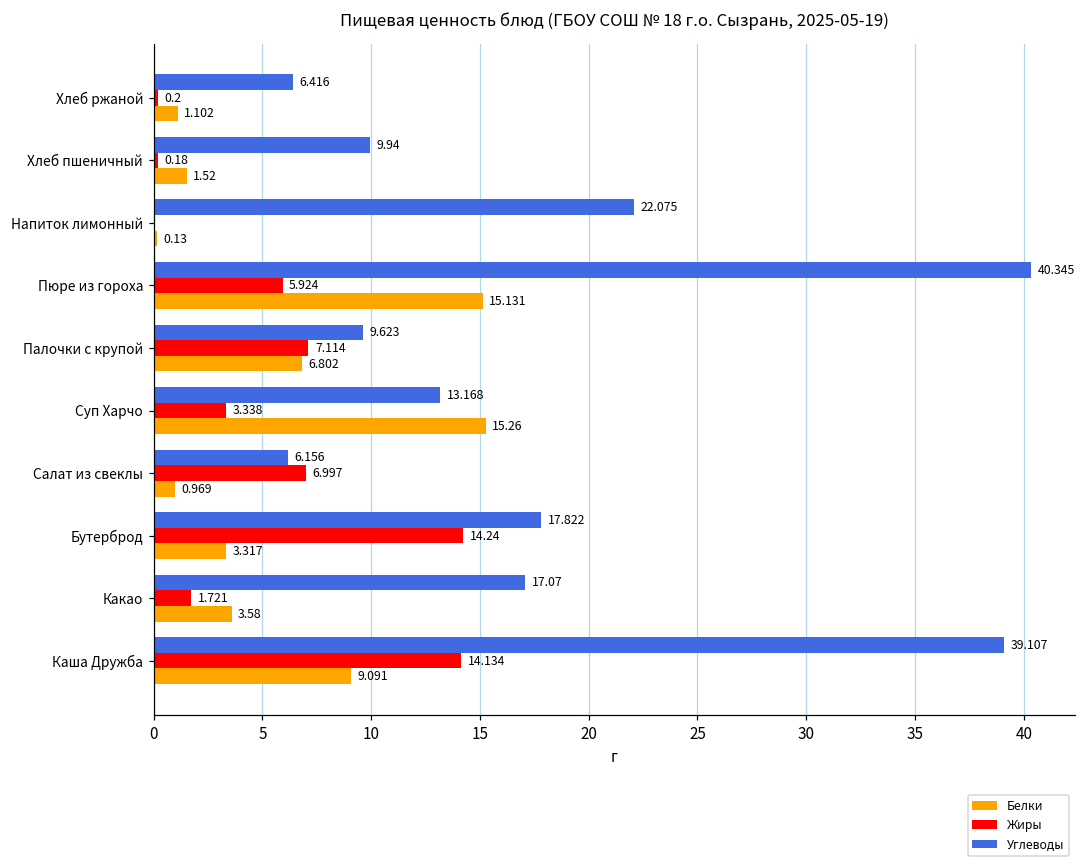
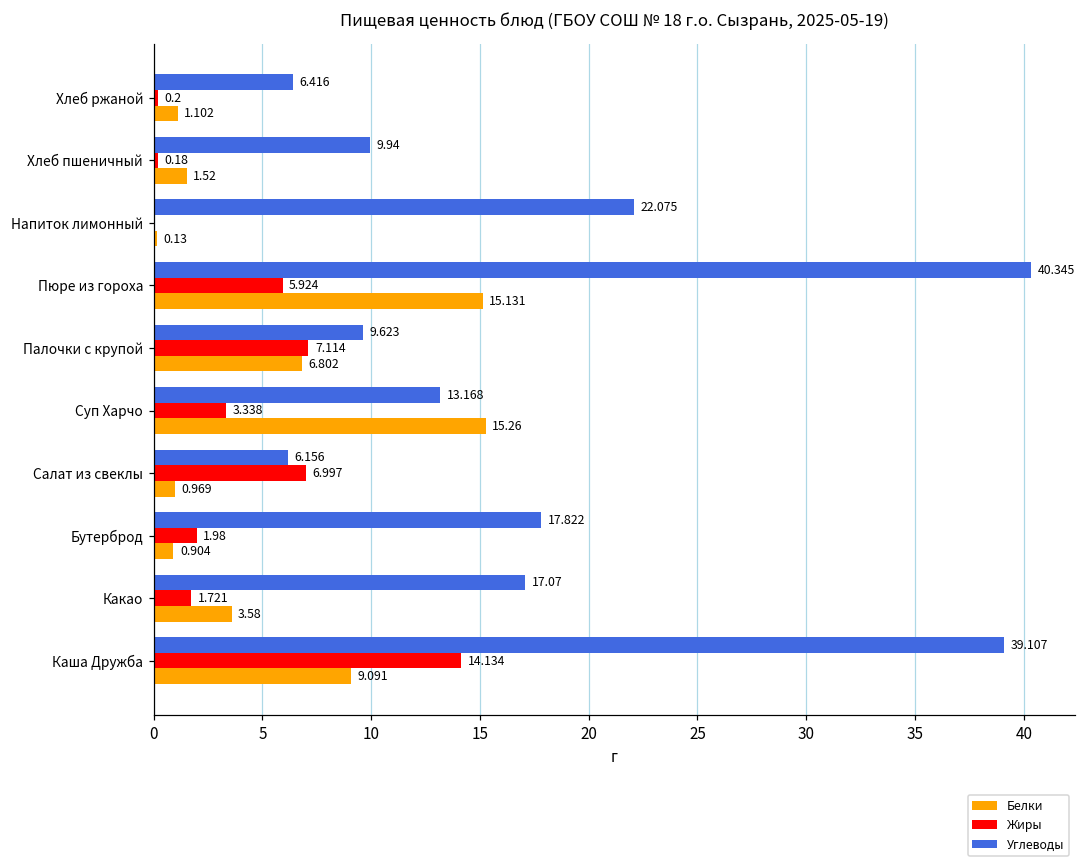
  {
    "Белки": {
      "Хлеб ржаной": 1.102,
      "Хлеб пшеничный": 1.52,
      "Напиток лимонный": 0.13,
      "Пюре из гороха": 15.131,
      "Палочки с крупой": 6.802,
      "Суп Харчо": 15.26,
      "Салат из свеклы": 0.969,
-     "Бутерброд": 3.317,
+     "Бутерброд": 0.904,
      "Какао": 3.58,
      "Каша Дружба": 9.091
    },
    "Жиры": {
      "Хлеб ржаной": 0.2,
      "Хлеб пшеничный": 0.18,
      "Пюре из гороха": 5.924,
      "Палочки с крупой": 7.114,
      "Суп Харчо": 3.338,
      "Салат из свеклы": 6.997,
-     "Бутерброд": 14.24,
+     "Бутерброд": 1.98,
      "Какао": 1.721,
      "Каша Дружба": 14.134
    },
    "Углеводы": {
      "Хлеб ржаной": 6.416,
      "Хлеб пшеничный": 9.94,
      "Напиток лимонный": 22.075,
      "Пюре из гороха": 40.345,
      "Палочки с крупой": 9.623,
      "Суп Харчо": 13.168,
      "Салат из свеклы": 6.156,
      "Бутерброд": 17.822,
      "Какао": 17.07,
      "Каша Дружба": 39.107
    }
  }
